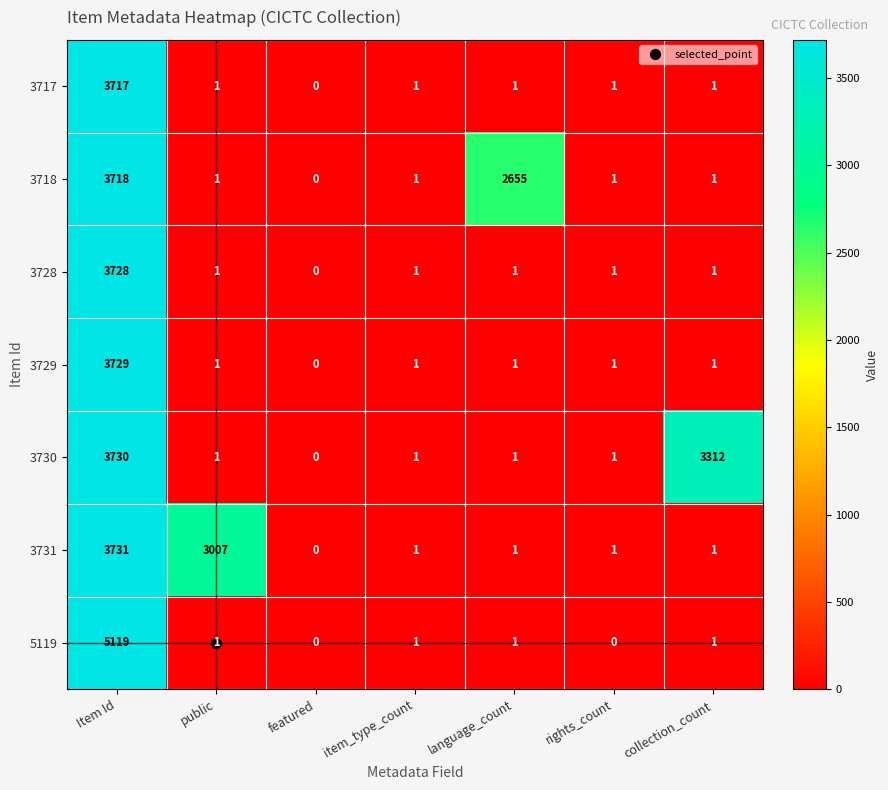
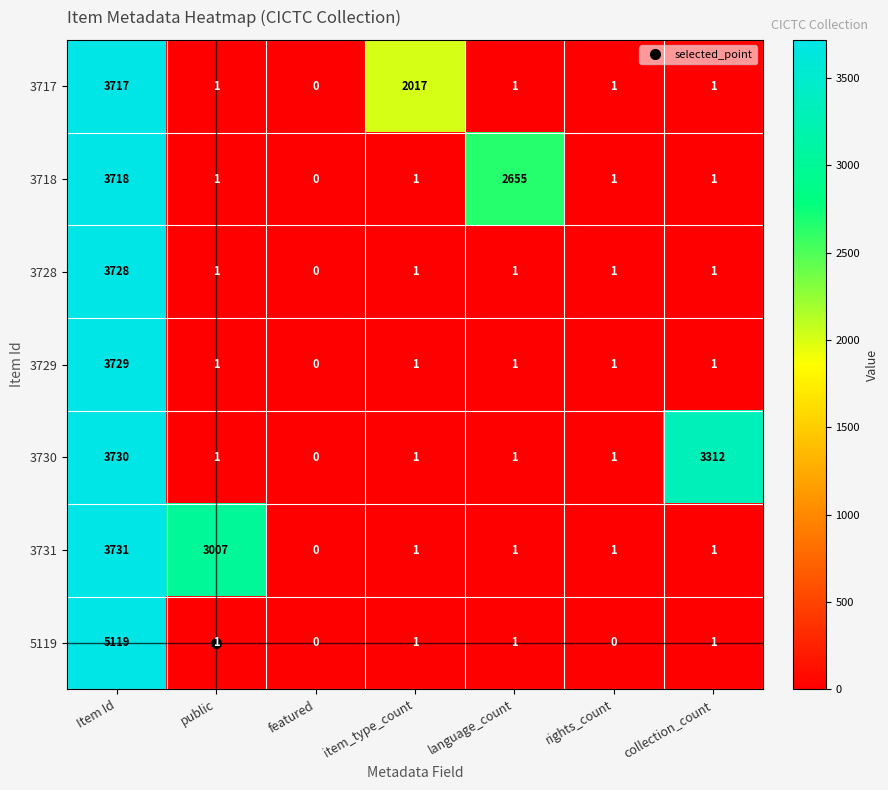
  {
    "3717": {
      "Item Id": 3717,
      "public": 1,
      "featured": 0,
-     "item_type_count": 1,
+     "item_type_count": 2017,
      "language_count": 1,
      "rights_count": 1,
      "collection_count": 1
    },
    "3718": {
      "Item Id": 3718,
      "public": 1,
      "featured": 0,
      "item_type_count": 1,
      "language_count": 2655,
      "rights_count": 1,
      "collection_count": 1
    },
    "3728": {
      "Item Id": 3728,
      "public": 1,
      "featured": 0,
      "item_type_count": 1,
      "language_count": 1,
      "rights_count": 1,
      "collection_count": 1
    },
    "3729": {
      "Item Id": 3729,
      "public": 1,
      "featured": 0,
      "item_type_count": 1,
      "language_count": 1,
      "rights_count": 1,
      "collection_count": 1
    },
    "3730": {
      "Item Id": 3730,
      "public": 1,
      "featured": 0,
      "item_type_count": 1,
      "language_count": 1,
      "rights_count": 1,
      "collection_count": 3312
    },
    "3731": {
      "Item Id": 3731,
      "public": 3007,
      "featured": 0,
      "item_type_count": 1,
      "language_count": 1,
      "rights_count": 1,
      "collection_count": 1
    },
    "5119": {
      "Item Id": 5119,
      "featured": 0,
      "item_type_count": 1,
      "language_count": 1,
      "rights_count": 0,
      "collection_count": 1
    }
  }
